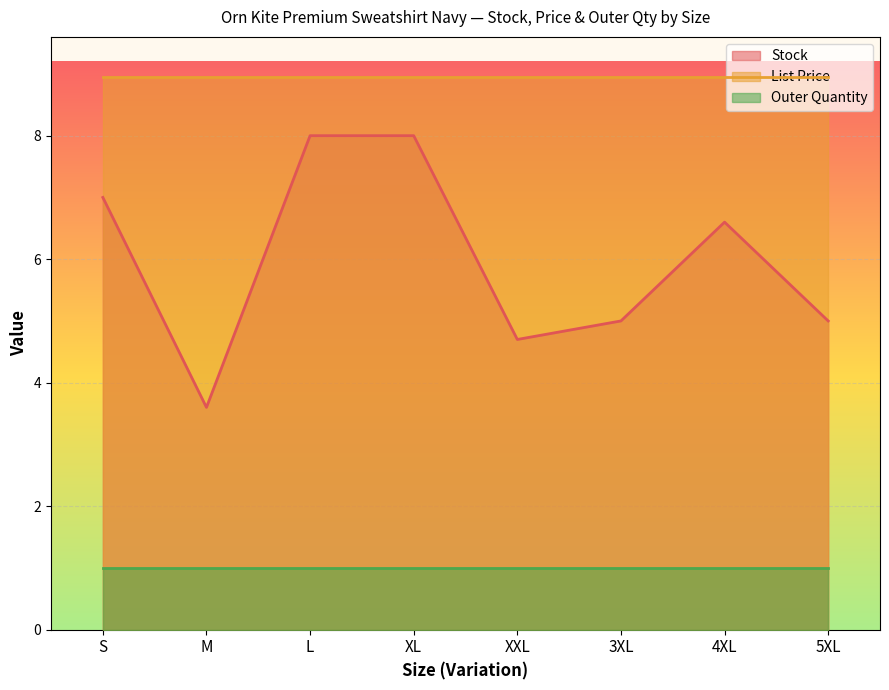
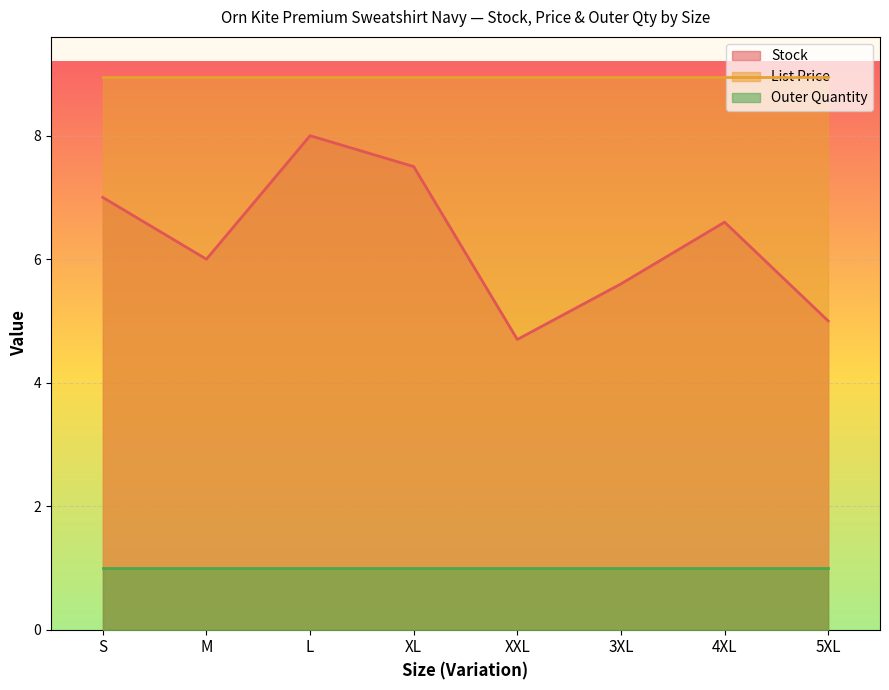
  {
    "Stock": {
      "S": 7.0,
-     "M": 3.6,
+     "M": 6.0,
      "L": 8.0,
-     "XL": 8.0,
+     "XL": 7.5,
      "XXL": 4.7,
-     "3XL": 5.0,
+     "3XL": 5.6,
      "4XL": 6.6,
      "5XL": 5.0
    },
    "List Price": {
      "S": 9.0,
      "M": 9.0,
      "L": 9.0,
      "XL": 9.0,
      "XXL": 9.0,
      "3XL": 9.0,
      "4XL": 9.0
    },
    "Outer Quantity": {
      "S": 1.0,
      "M": 1.0,
      "L": 1.0,
      "XL": 1.0,
      "XXL": 1.0,
      "3XL": 1.0,
      "4XL": 1.0,
      "5XL": 1.0
    }
  }
